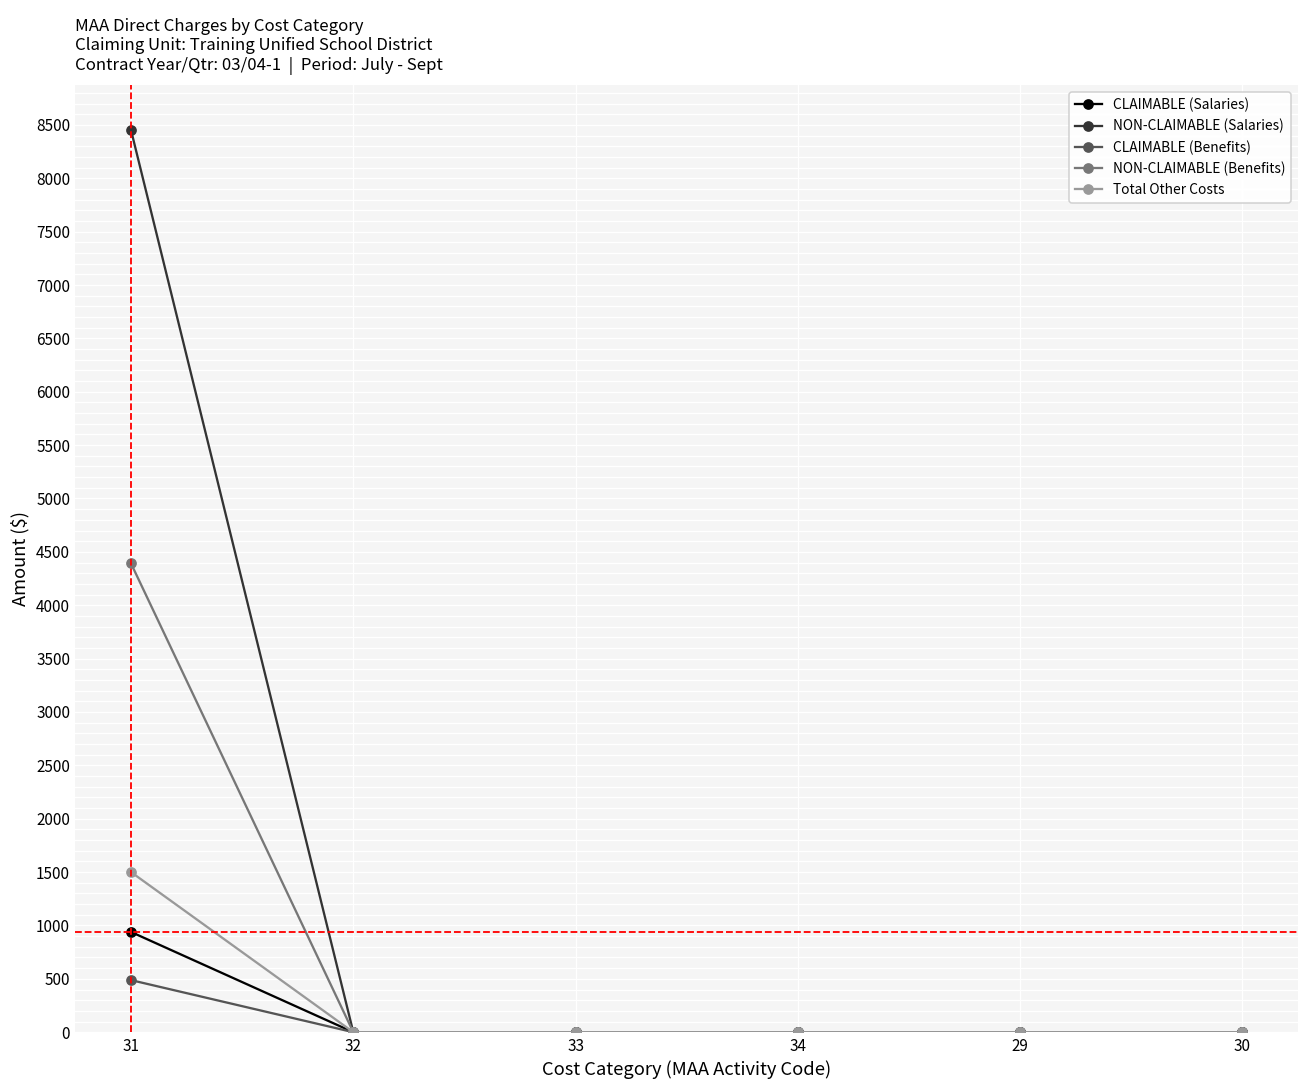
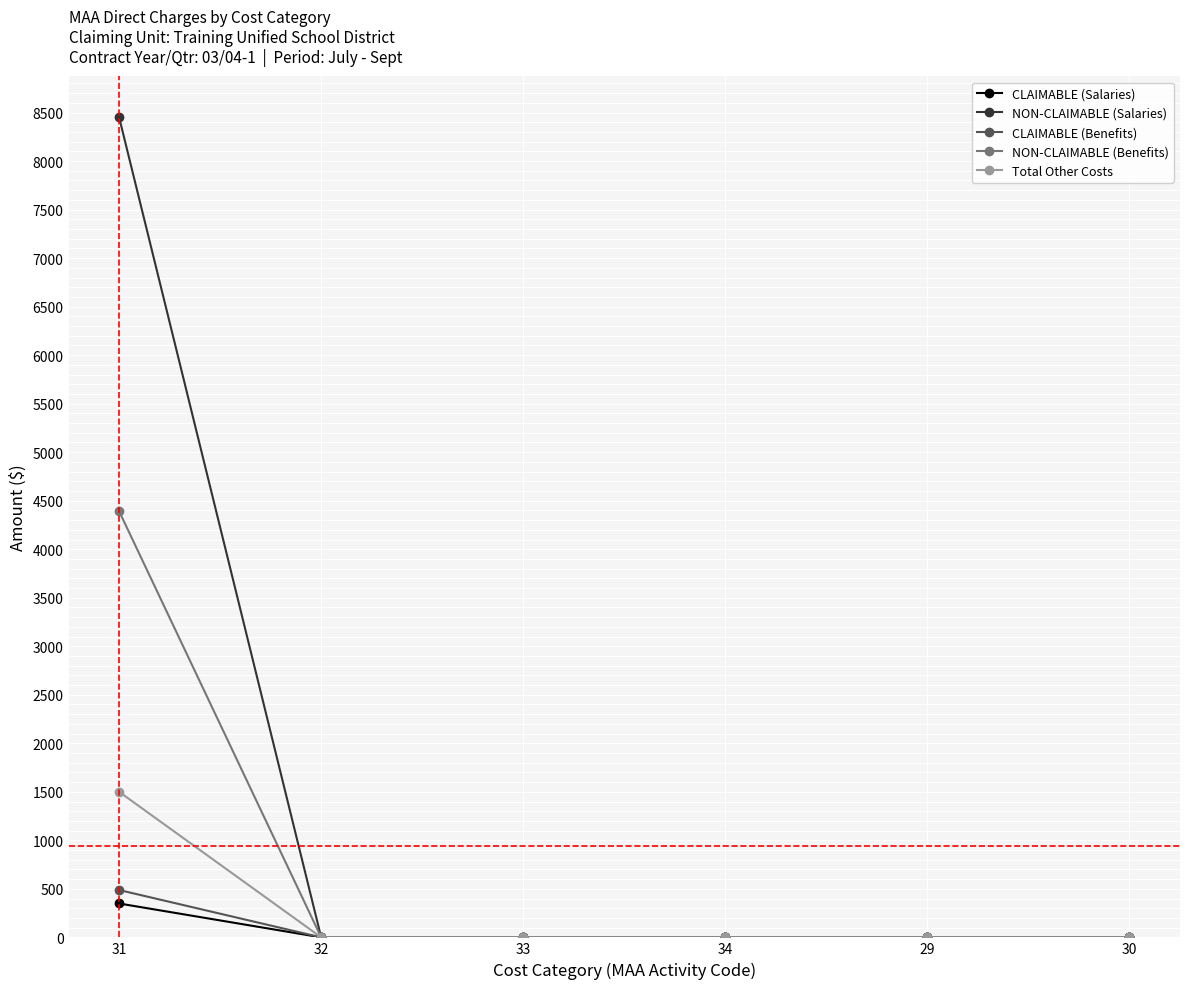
  {
    "CLAIMABLE (Salaries)": {
-     "31": 900
+     "31": 300
    }
  }
